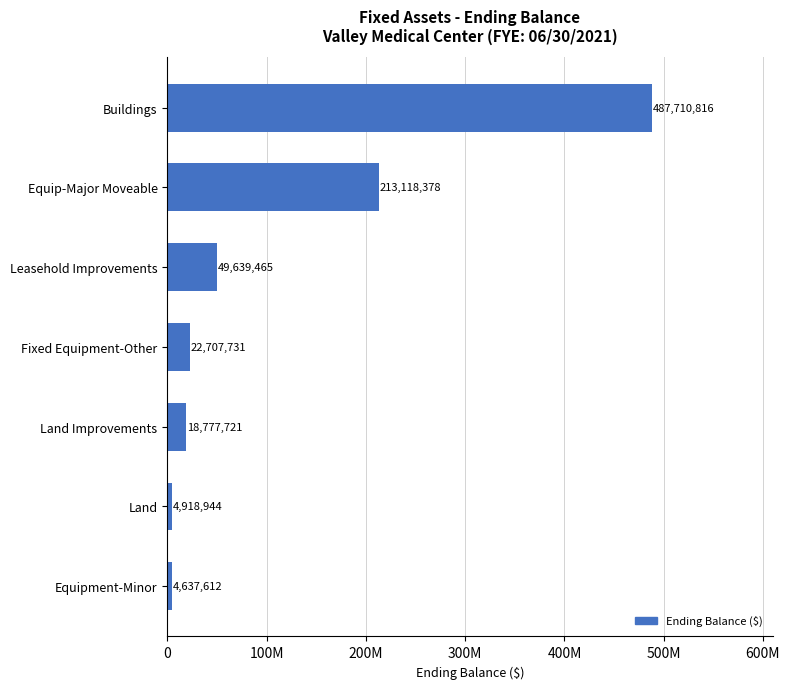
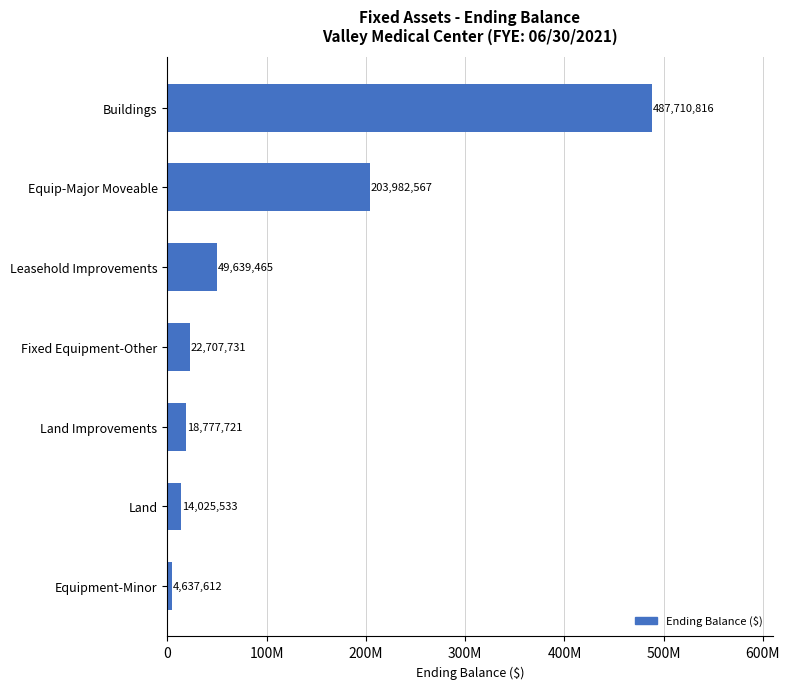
  {
    "Buildings": "487,710,816",
-   "Equip-Major Moveable": "213,118,378",
+   "Equip-Major Moveable": "203,982,567",
    "Leasehold Improvements": "49,639,465",
    "Fixed Equipment-Other": "22,707,731",
    "Land Improvements": "18,777,721",
-   "Land": "4,918,944",
+   "Land": "14,025,533",
    "Equipment-Minor": "4,637,612"
  }
